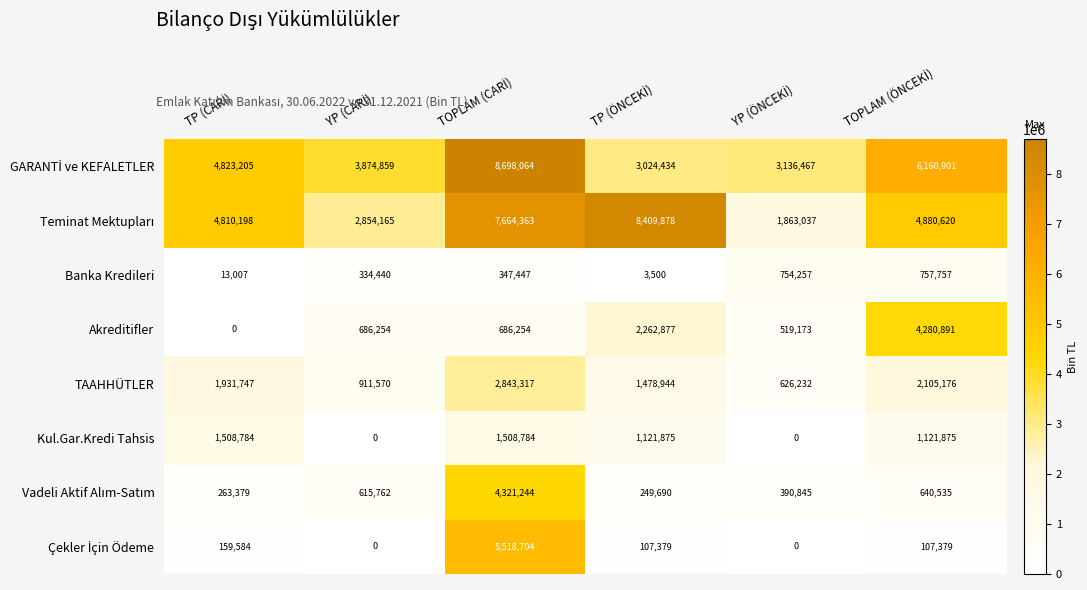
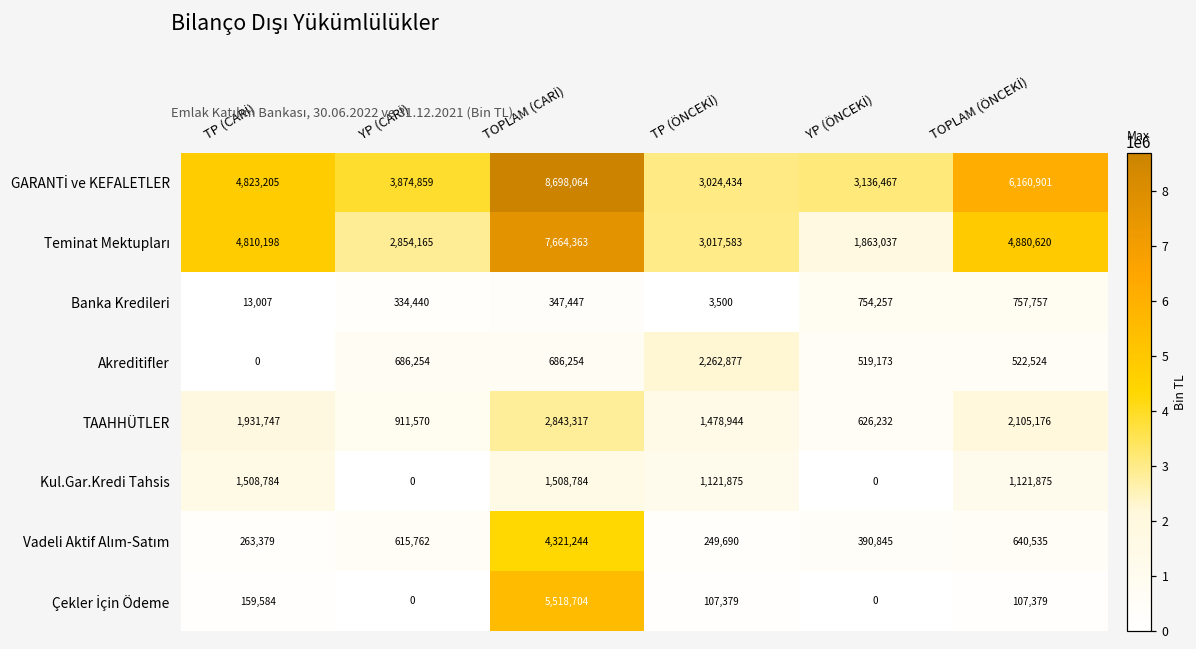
  {
    "GARANTİ ve KEFALETLER": {
      "TP (CARİ)": "4,823,205",
      "YP (CARİ)": "3,874,859",
      "TOPLAM (CARİ)": "8,698,064",
      "TP (ÖNCEKİ)": "3,024,434",
      "YP (ÖNCEKİ)": "3,136,467",
      "TOPLAM (ÖNCEKİ)": "6,160,901"
    },
    "Teminat Mektupları": {
      "TP (CARİ)": "4,810,198",
      "YP (CARİ)": "2,854,165",
      "TOPLAM (CARİ)": "7,664,363",
-     "TP (ÖNCEKİ)": "8,409,878",
+     "TP (ÖNCEKİ)": "3,017,583",
      "YP (ÖNCEKİ)": "1,863,037",
      "TOPLAM (ÖNCEKİ)": "4,880,620"
    },
    "Banka Kredileri": {
      "TP (CARİ)": "13,007",
      "YP (CARİ)": "334,440",
      "TOPLAM (CARİ)": "347,447",
      "TP (ÖNCEKİ)": "3,500",
      "YP (ÖNCEKİ)": "754,257",
      "TOPLAM (ÖNCEKİ)": "757,757"
    },
    "Akreditifler": {
      "TP (CARİ)": "0",
      "YP (CARİ)": "686,254",
      "TOPLAM (CARİ)": "686,254",
      "TP (ÖNCEKİ)": "2,262,877",
      "YP (ÖNCEKİ)": "519,173",
-     "TOPLAM (ÖNCEKİ)": "4,280,891"
+     "TOPLAM (ÖNCEKİ)": "522,524"
    },
    "TAAHHÜTLER": {
      "TP (CARİ)": "1,931,747",
      "YP (CARİ)": "911,570",
      "TOPLAM (CARİ)": "2,843,317",
      "TP (ÖNCEKİ)": "1,478,944",
      "YP (ÖNCEKİ)": "626,232",
      "TOPLAM (ÖNCEKİ)": "2,105,176"
    },
    "Kul.Gar.Kredi Tahsis": {
      "TP (CARİ)": "1,508,784",
      "YP (CARİ)": "0",
      "TOPLAM (CARİ)": "1,508,784",
      "TP (ÖNCEKİ)": "1,121,875",
      "YP (ÖNCEKİ)": "0",
      "TOPLAM (ÖNCEKİ)": "1,121,875"
    },
    "Vadeli Aktif Alım-Satım": {
      "TP (CARİ)": "263,379",
      "YP (CARİ)": "615,762",
      "TOPLAM (CARİ)": "4,321,244",
      "TP (ÖNCEKİ)": "249,690",
      "YP (ÖNCEKİ)": "390,845",
      "TOPLAM (ÖNCEKİ)": "640,535"
    },
    "Çekler İçin Ödeme": {
      "TP (CARİ)": "159,584",
      "YP (CARİ)": "0",
      "TOPLAM (CARİ)": "5,518,704",
      "TP (ÖNCEKİ)": "107,379",
      "YP (ÖNCEKİ)": "0",
      "TOPLAM (ÖNCEKİ)": "107,379"
    }
  }
